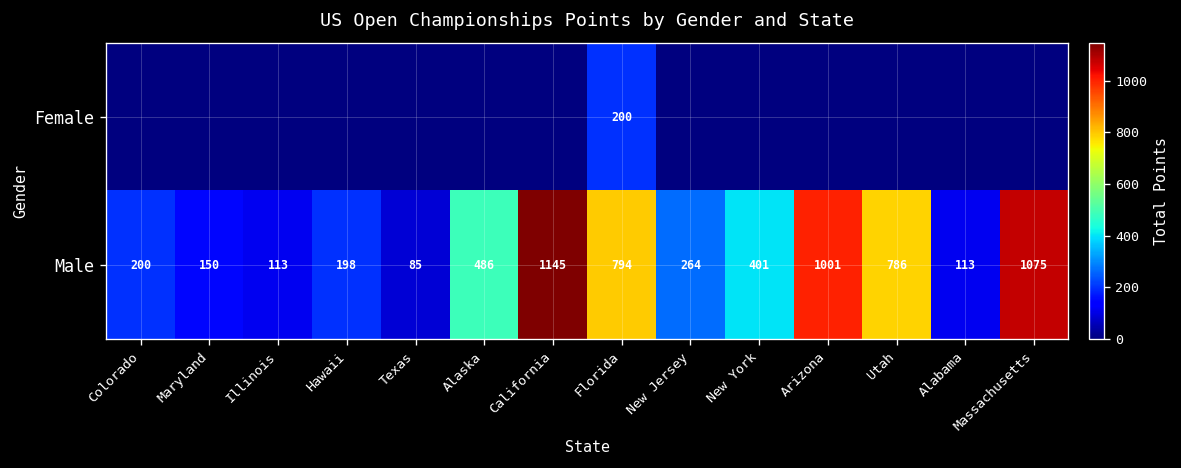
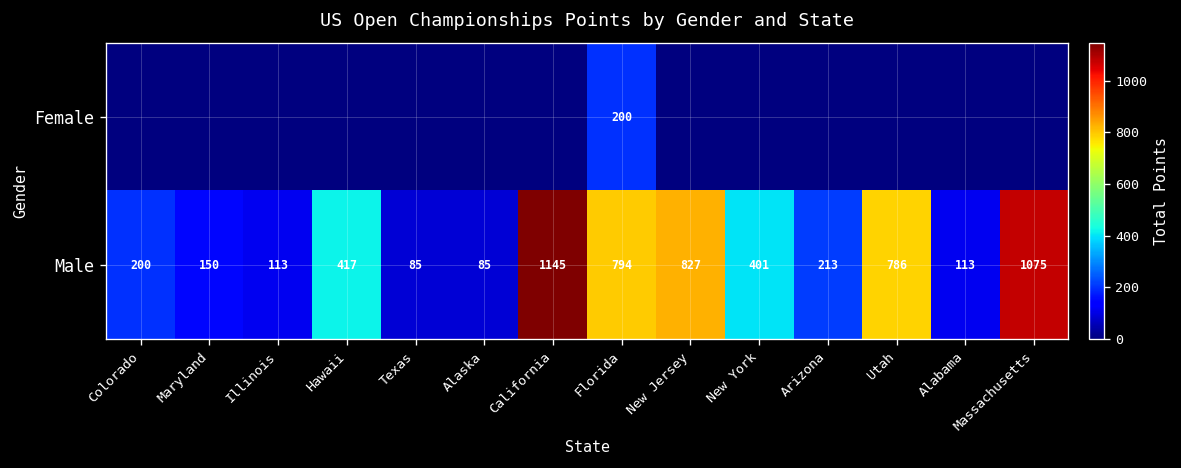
  {
    "Female": {
      "Florida": 200
    },
    "Male": {
      "Colorado": 200,
      "Maryland": 150,
      "Illinois": 113,
-     "Hawaii": 198,
+     "Hawaii": 417,
      "Texas": 85,
-     "Alaska": 486,
+     "Alaska": 85,
      "California": 1145,
      "Florida": 794,
-     "New Jersey": 264,
+     "New Jersey": 827,
      "New York": 401,
-     "Arizona": 1001,
+     "Arizona": 213,
      "Utah": 786,
      "Alabama": 113,
      "Massachusetts": 1075
    }
  }
